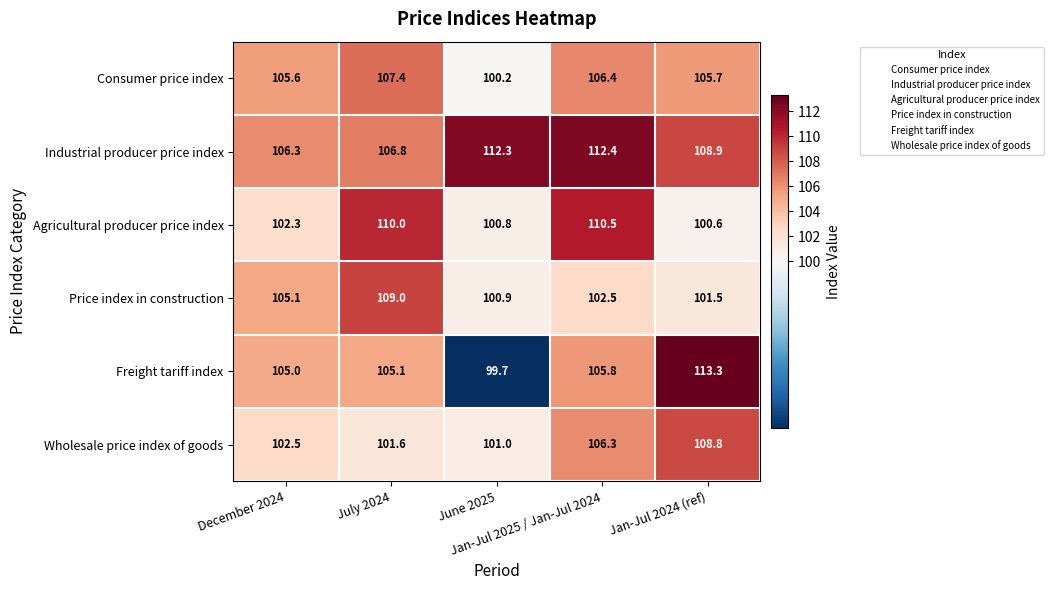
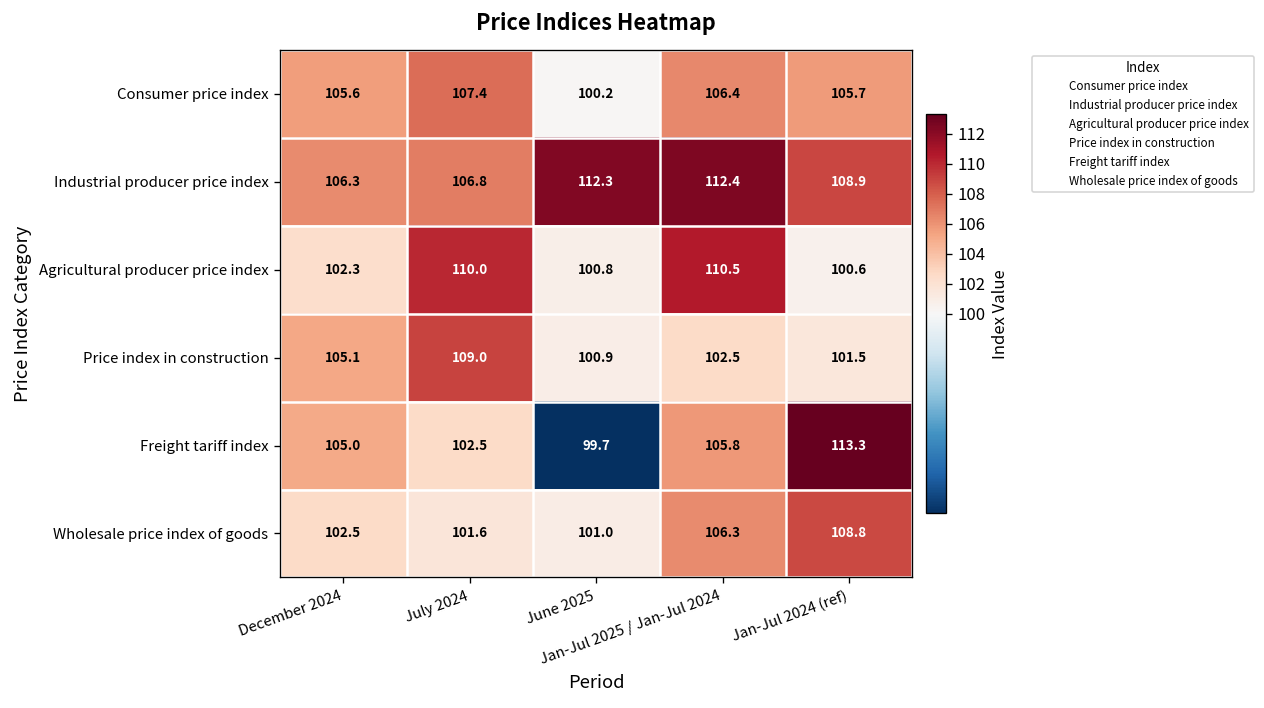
  {
    "Consumer price index": {
      "December 2024": 105.6,
      "July 2024": 107.4,
      "June 2025": 100.2,
      "Jan-Jul 2025 / Jan-Jul 2024": 106.4,
      "Jan-Jul 2024 (ref)": 105.7
    },
    "Industrial producer price index": {
      "December 2024": 106.3,
      "July 2024": 106.8,
      "June 2025": 112.3,
      "Jan-Jul 2025 / Jan-Jul 2024": 112.4,
      "Jan-Jul 2024 (ref)": 108.9
    },
    "Agricultural producer price index": {
      "December 2024": 102.3,
      "July 2024": 110.0,
      "June 2025": 100.8,
      "Jan-Jul 2025 / Jan-Jul 2024": 110.5,
      "Jan-Jul 2024 (ref)": 100.6
    },
    "Price index in construction": {
      "December 2024": 105.1,
      "July 2024": 109.0,
      "June 2025": 100.9,
      "Jan-Jul 2025 / Jan-Jul 2024": 102.5,
      "Jan-Jul 2024 (ref)": 101.5
    },
    "Freight tariff index": {
      "December 2024": 105.0,
-     "July 2024": 105.1,
+     "July 2024": 102.5,
      "June 2025": 99.7,
      "Jan-Jul 2025 / Jan-Jul 2024": 105.8,
      "Jan-Jul 2024 (ref)": 113.3
    },
    "Wholesale price index of goods": {
      "December 2024": 102.5,
      "July 2024": 101.6,
      "June 2025": 101.0,
      "Jan-Jul 2025 / Jan-Jul 2024": 106.3,
      "Jan-Jul 2024 (ref)": 108.8
    }
  }
